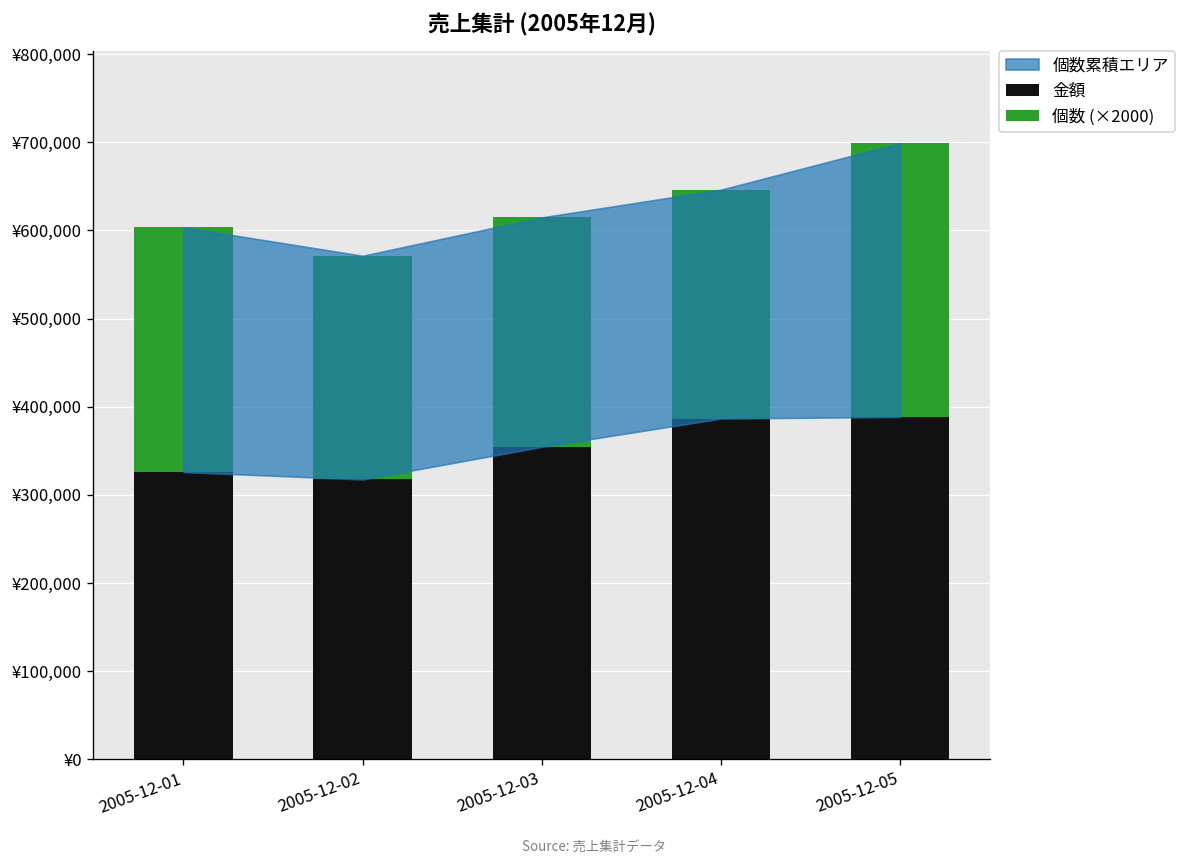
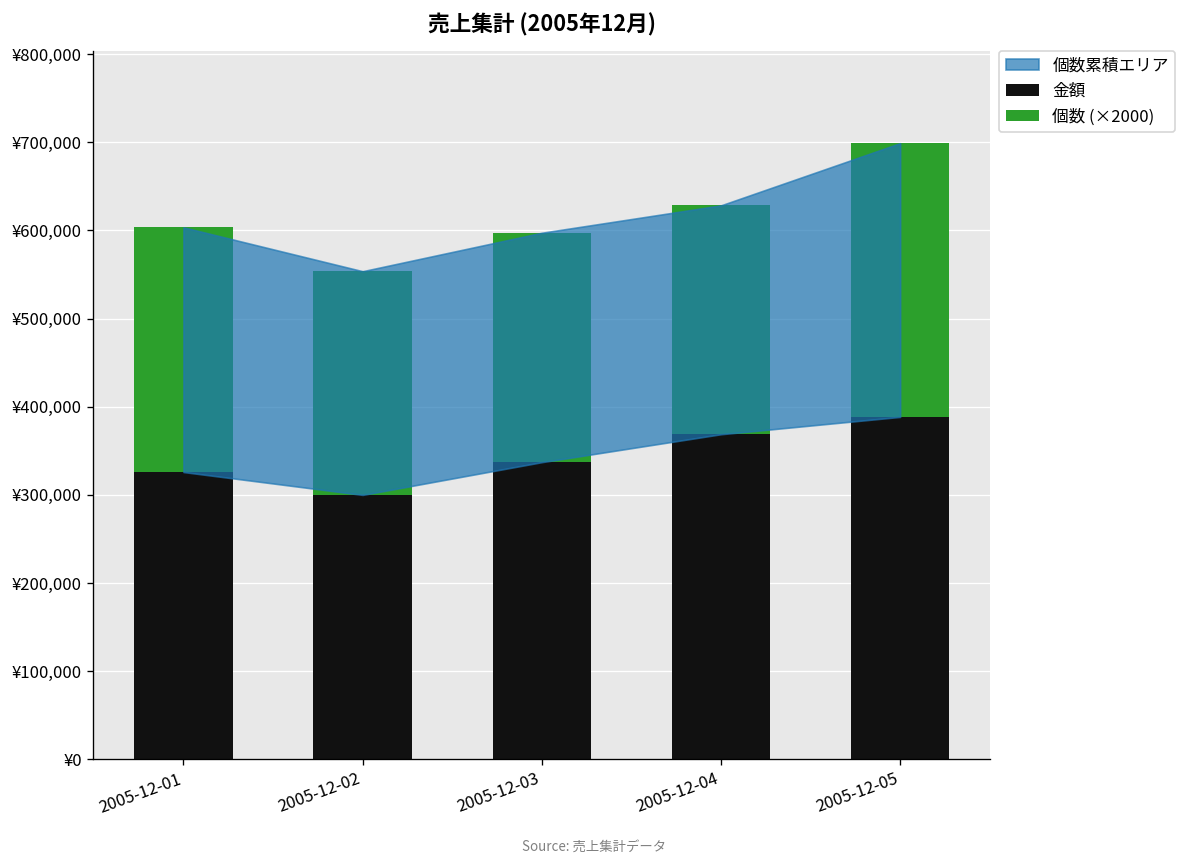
  {
    "金額": {
      "2005-12-01": "¥330,000",
-     "2005-12-02": "¥320,000",
-     "2005-12-03": "¥350,000",
-     "2005-12-04": "¥390,000",
+     "2005-12-02": "¥300,000",
+     "2005-12-03": "¥340,000",
+     "2005-12-04": "¥370,000",
      "2005-12-05": "¥390,000"
    },
    "個数 (×2000)": {
      "2005-12-01": "¥280,000",
      "2005-12-02": "¥250,000",
      "2005-12-03": "¥260,000",
      "2005-12-04": "¥260,000",
      "2005-12-05": "¥310,000"
    }
  }
